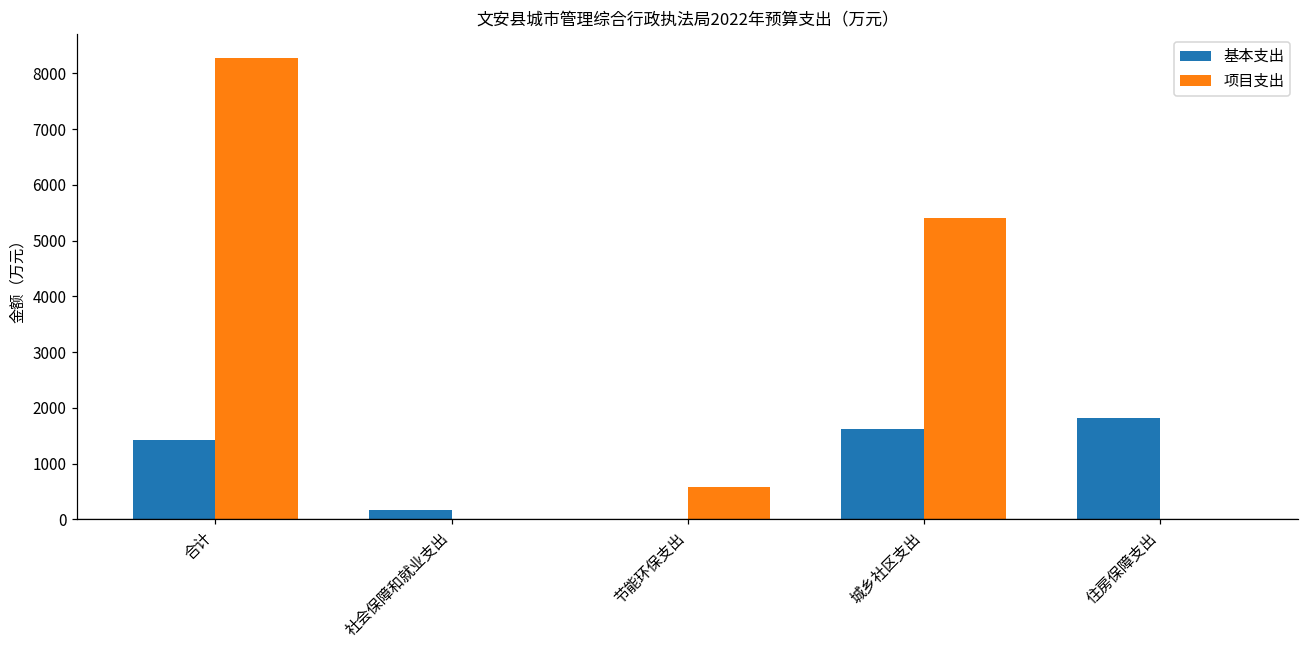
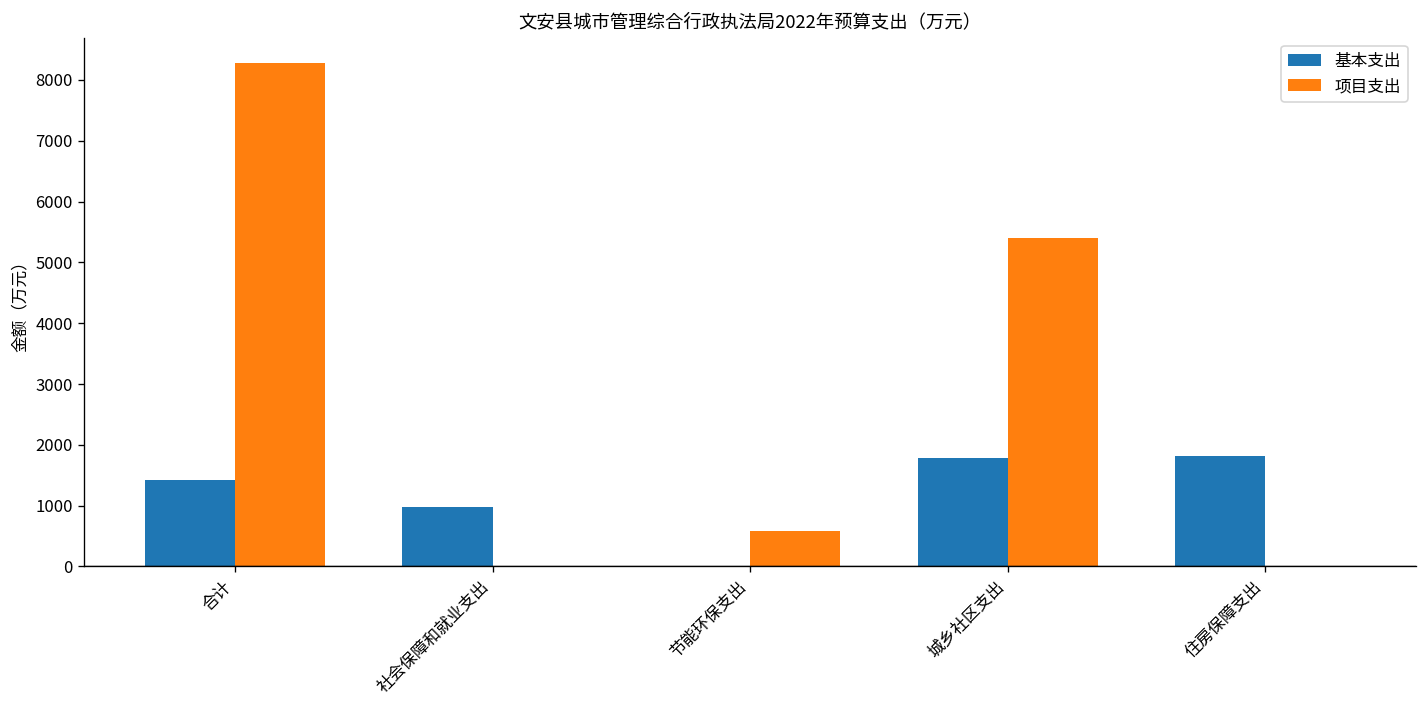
  {
    "基本支出": {
      "合计": 1400,
-     "社会保障和就业支出": 200,
+     "社会保障和就业支出": 1000,
      "节能环保支出": 0,
-     "城乡社区支出": 1600,
+     "城乡社区支出": 1800,
      "住房保障支出": 1800
    },
    "项目支出": {
      "合计": 8300,
      "社会保障和就业支出": 0,
      "节能环保支出": 600,
      "城乡社区支出": 5400,
      "住房保障支出": 0
    }
  }
